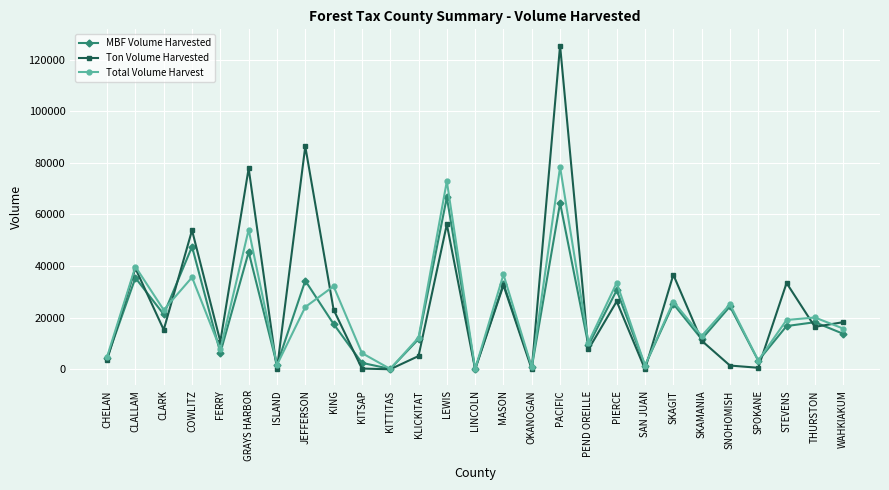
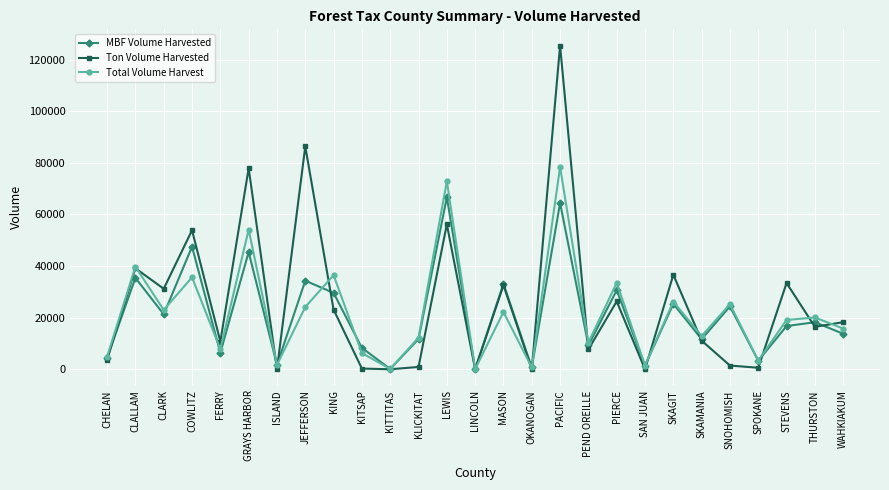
  {
    "MBF Volume Harvested": {
      "CLALLAM": 35000,
      "CLARK": 21000,
      "COWLITZ": 48000,
      "FERRY": 6000,
      "GRAYS HARBOR": 45000,
      "JEFFERSON": 34000,
-     "KING": 18000,
-     "KITSAP": 2000,
+     "KING": 30000,
+     "KITSAP": 8000,
      "LEWIS": 67000,
      "PACIFIC": 64000,
      "PEND OREILLE": 9000,
      "PIERCE": 31000,
      "STEVENS": 17000,
      "THURSTON": 18000,
      "WAHKIAKUM": 14000
    },
    "Ton Volume Harvested": {
-     "CLARK": 15000,
+     "CLARK": 31000,
      "COWLITZ": 54000,
      "FERRY": 11000,
      "GRAYS HARBOR": 78000,
      "ISLAND": 0,
      "JEFFERSON": 86000,
      "KING": 23000,
      "KITSAP": 0,
-     "KLICKITAT": 5000,
+     "KLICKITAT": 1000,
      "LEWIS": 56000,
      "PACIFIC": 125000,
      "PEND OREILLE": 8000,
      "PIERCE": 26000,
      "SAN JUAN": 0,
      "SKAGIT": 37000,
      "SNOHOMISH": 1000,
      "SPOKANE": 1000,
      "STEVENS": 33000,
      "THURSTON": 16000,
      "WAHKIAKUM": 18000
    },
    "Total Volume Harvest": {
      "CLARK": 23000,
      "COWLITZ": 36000,
      "FERRY": 8000,
      "GRAYS HARBOR": 54000,
      "JEFFERSON": 24000,
-     "KING": 32000,
+     "KING": 36000,
      "KITSAP": 6000,
      "LEWIS": 73000,
-     "MASON": 37000,
+     "MASON": 22000,
      "PACIFIC": 78000,
      "PEND OREILLE": 10000,
      "PIERCE": 34000,
      "SKAMANIA": 13000,
      "STEVENS": 19000,
      "THURSTON": 20000,
      "WAHKIAKUM": 16000
    }
  }
